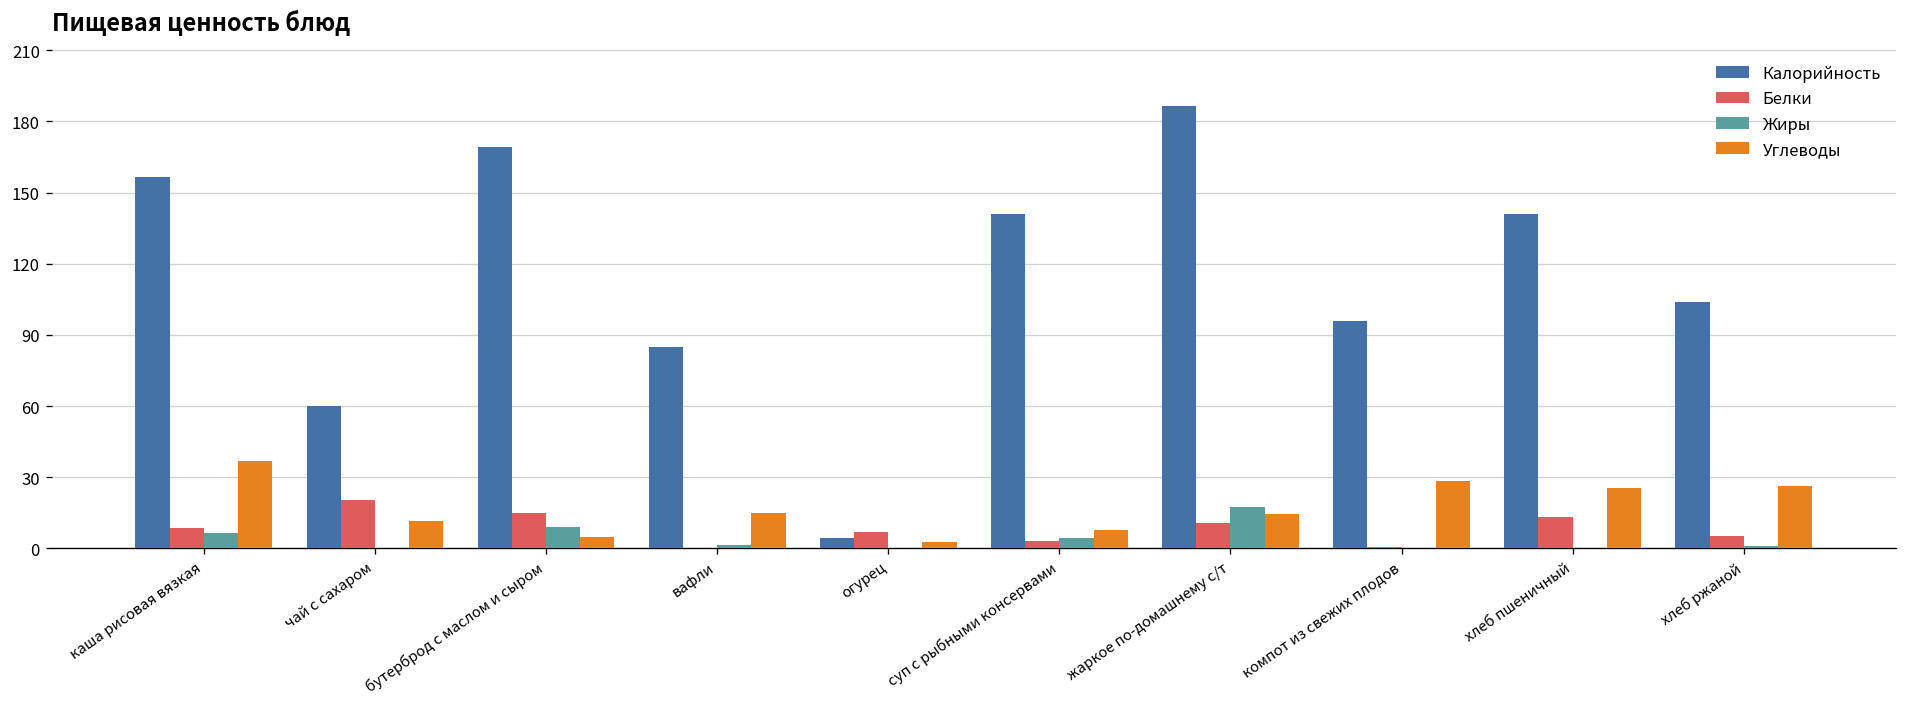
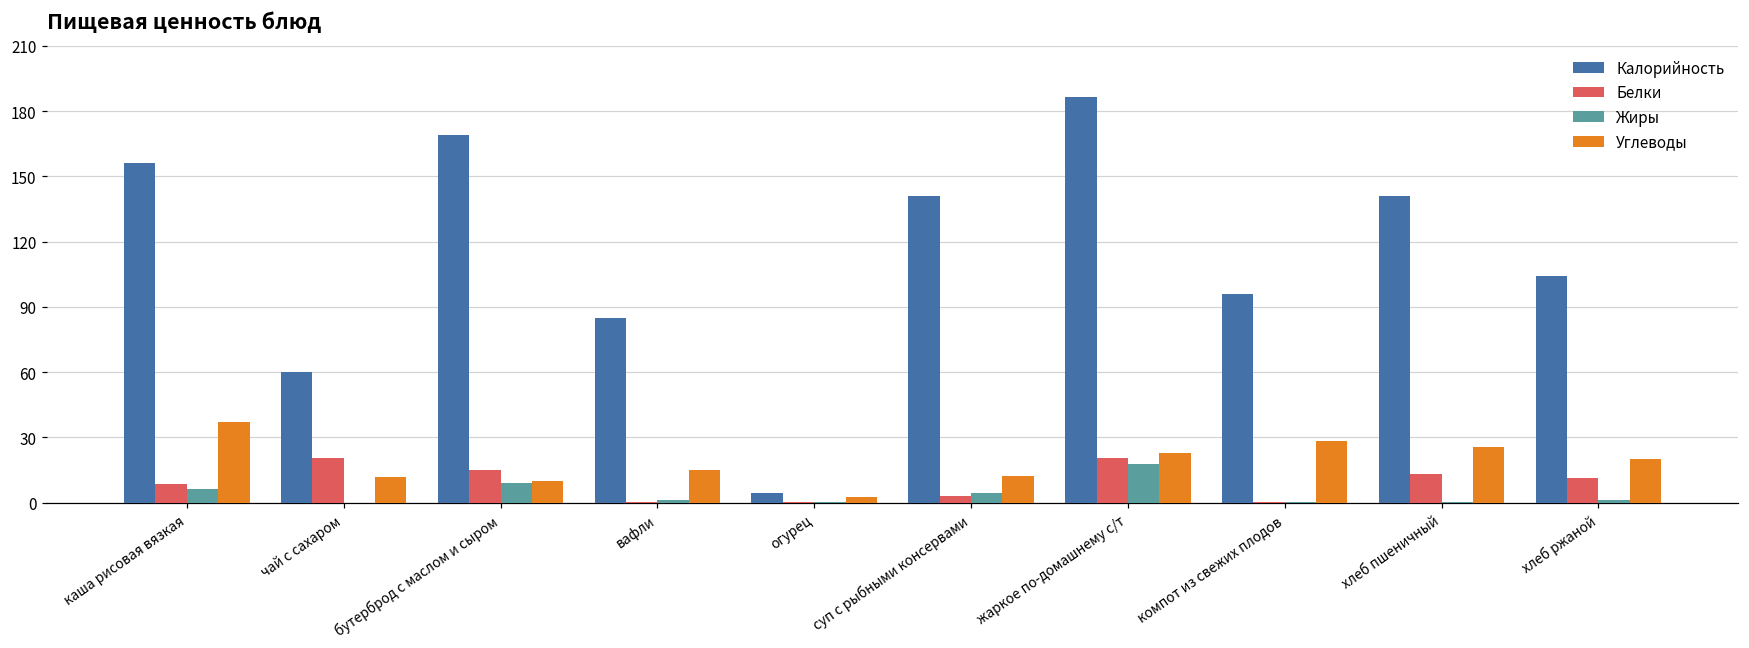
  {
    "Белки": {
      "каша рисовая вязкая": 9,
      "чай с сахаром": 20,
      "бутерброд с маслом и сыром": 15,
-     "огурец": 7,
+     "огурец": 0,
      "суп с рыбными консервами": 3,
-     "жаркое по-домашнему с/т": 11,
+     "жаркое по-домашнему с/т": 21,
      "хлеб пшеничный": 13,
-     "хлеб ржаной": 5
+     "хлеб ржаной": 11
    },
    "Углеводы": {
      "каша рисовая вязкая": 37,
      "чай с сахаром": 12,
-     "бутерброд с маслом и сыром": 5,
+     "бутерброд с маслом и сыром": 10,
      "вафли": 15,
      "огурец": 3,
-     "суп с рыбными консервами": 8,
-     "жаркое по-домашнему с/т": 14,
+     "суп с рыбными консервами": 12,
+     "жаркое по-домашнему с/т": 23,
      "компот из свежих плодов": 28,
      "хлеб пшеничный": 26,
-     "хлеб ржаной": 26
+     "хлеб ржаной": 20
    }
  }
